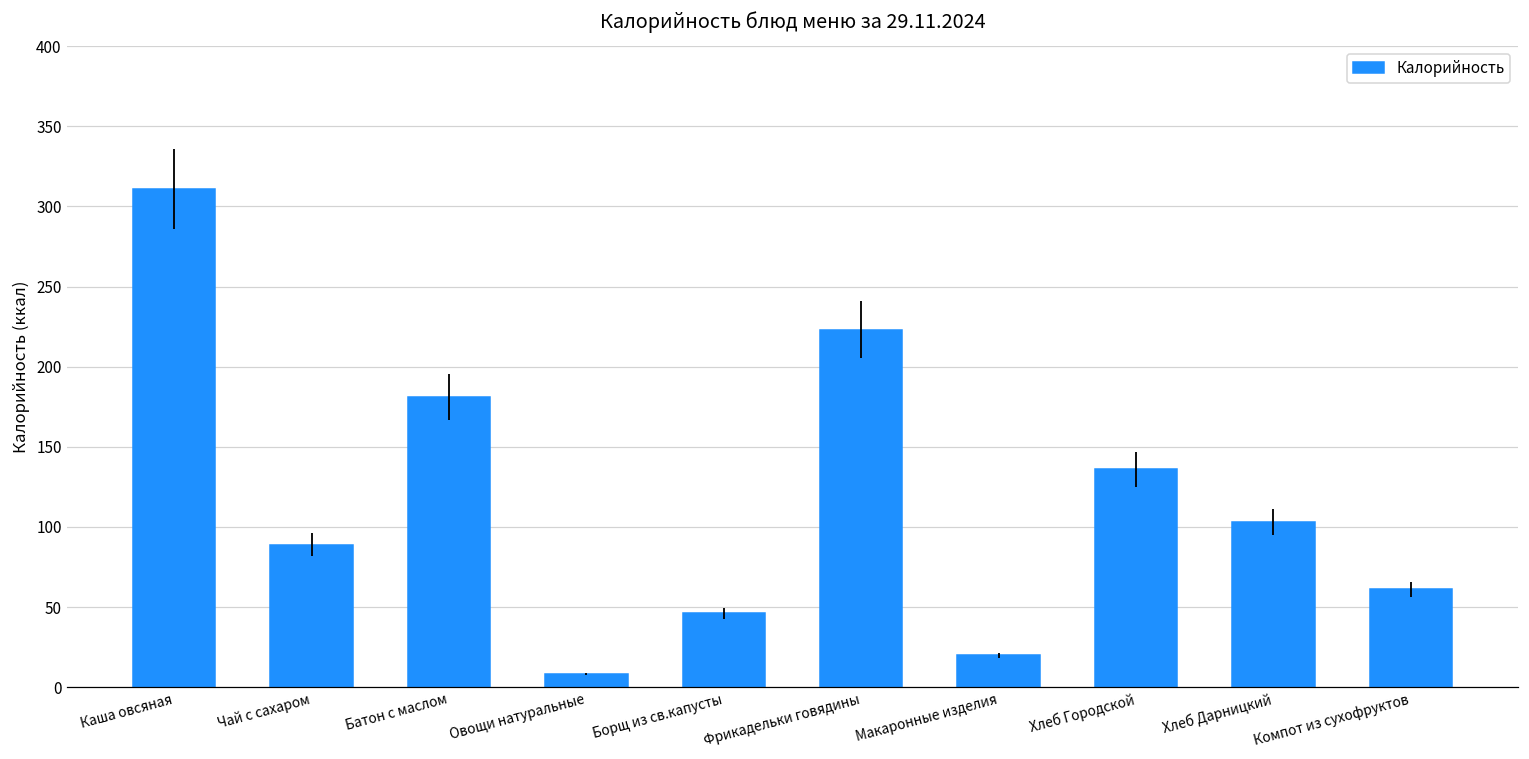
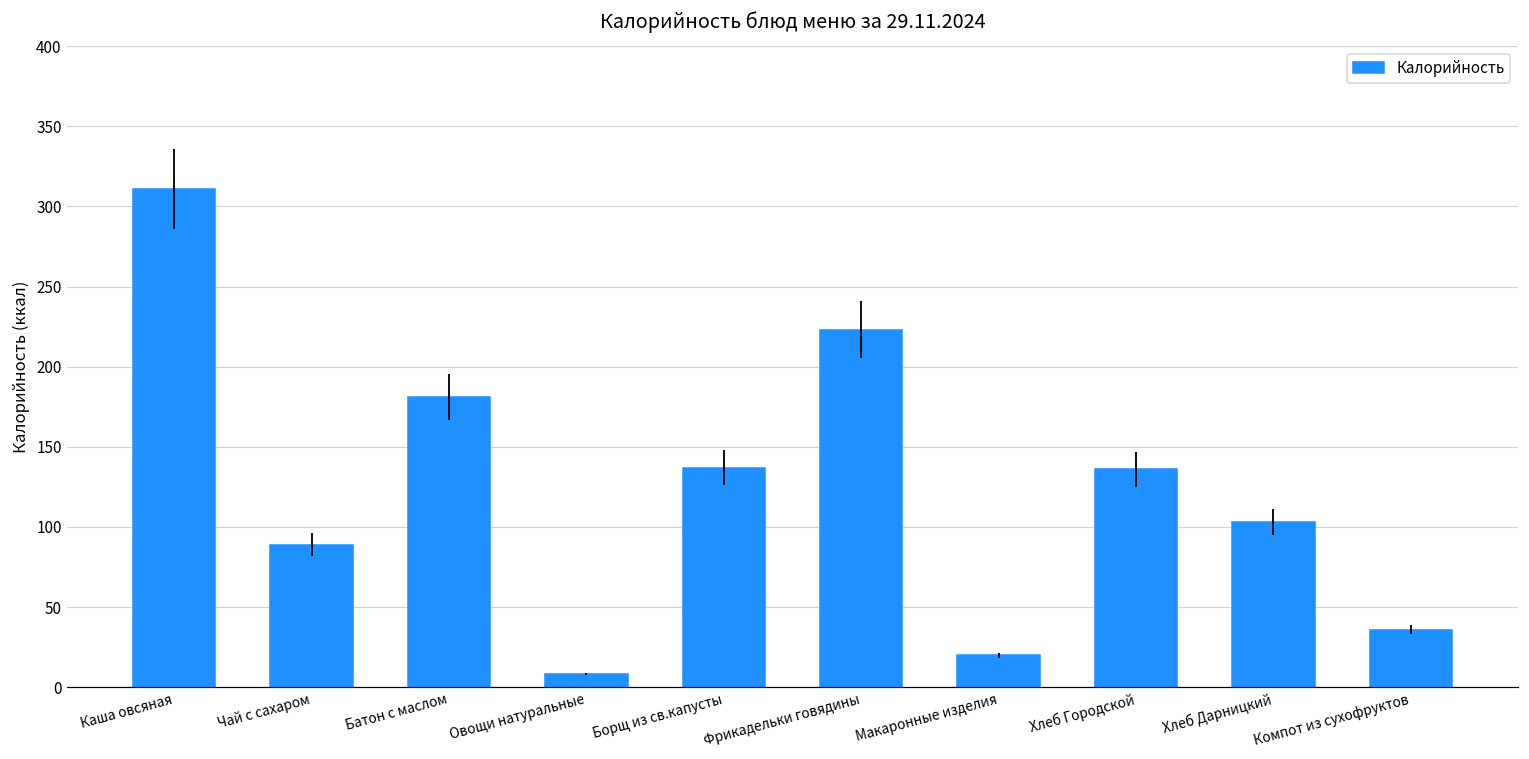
  {
    "Каша овсяная": 311,
    "Чай с сахаром": 89,
    "Батон с маслом": 181,
    "Овощи натуральные": 8,
-   "Борщ из св.капусты": 46,
+   "Борщ из св.капусты": 137,
    "Фрикадельки говядины": 223,
    "Макаронные изделия": 20,
    "Хлеб Городской": 136,
    "Хлеб Дарницкий": 103,
-   "Компот из сухофруктов": 61
+   "Компот из сухофруктов": 36
  }
